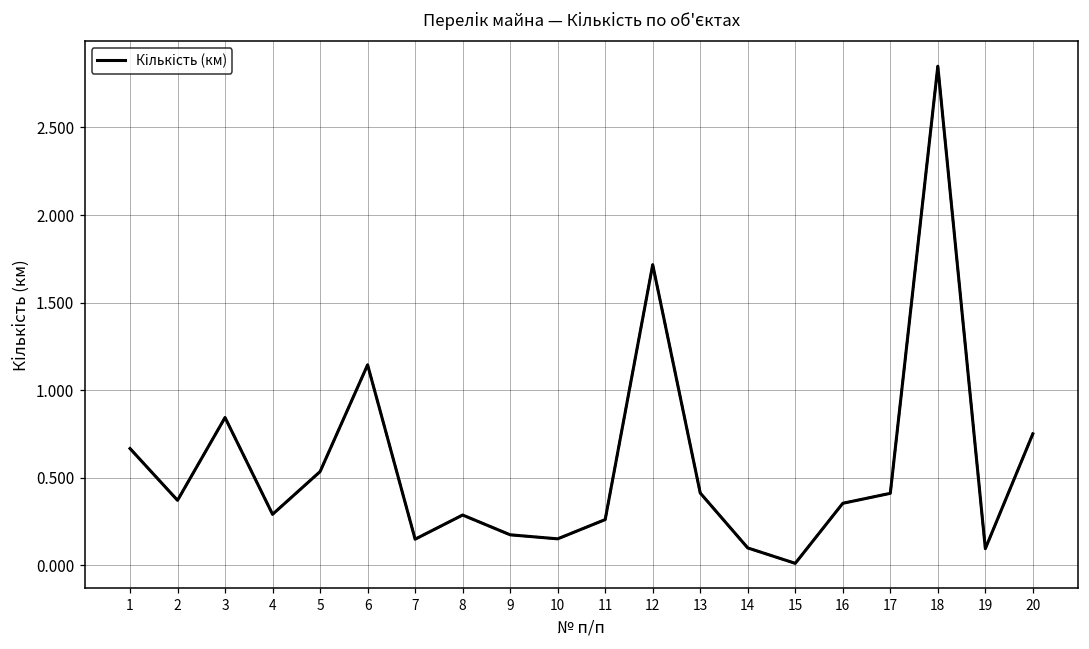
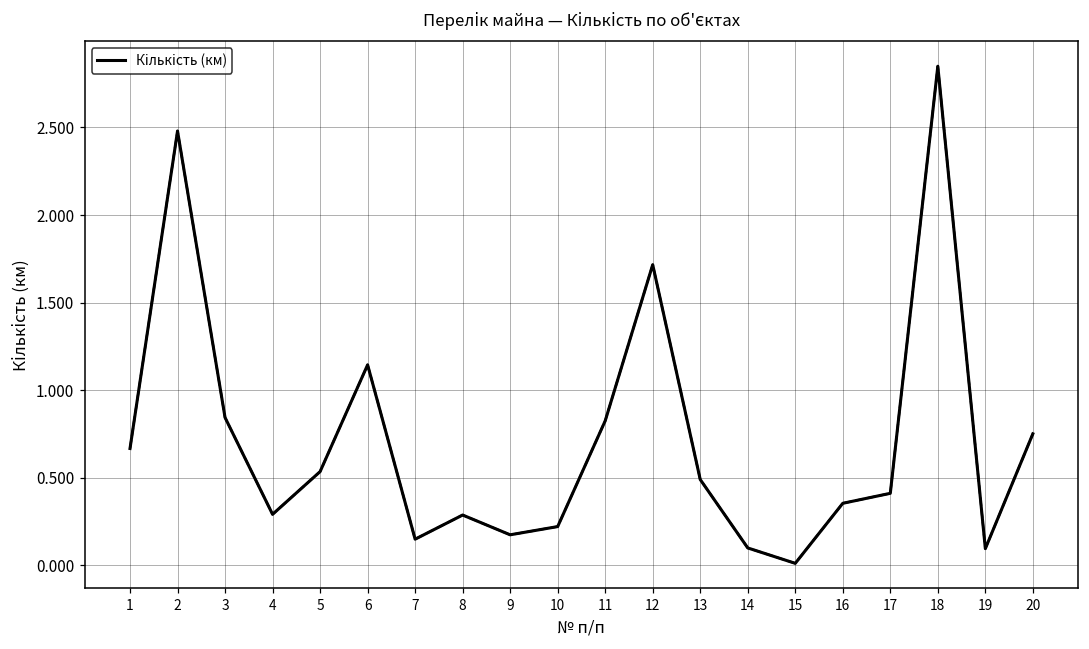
  {
    "1": 0.67,
-   "2": 0.37,
+   "2": 2.48,
    "3": 0.84,
    "4": 0.29,
    "5": 0.53,
    "6": 1.14,
    "7": 0.15,
    "8": 0.29,
    "9": 0.17,
-   "10": 0.15,
-   "11": 0.26,
+   "10": 0.22,
+   "11": 0.82,
    "12": 1.72,
-   "13": 0.41,
+   "13": 0.49,
    "14": 0.10,
    "15": 0.01,
    "16": 0.35,
    "17": 0.41,
    "18": 2.85,
    "19": 0.09,
    "20": 0.75
  }
